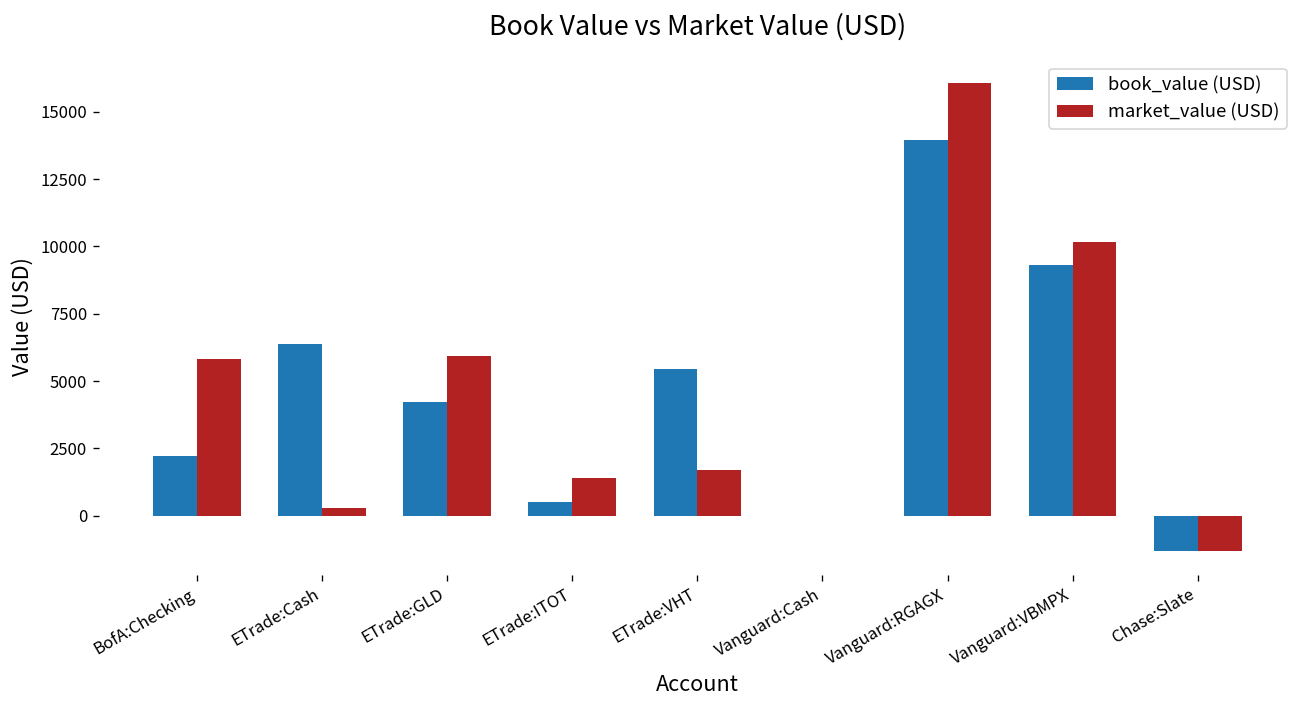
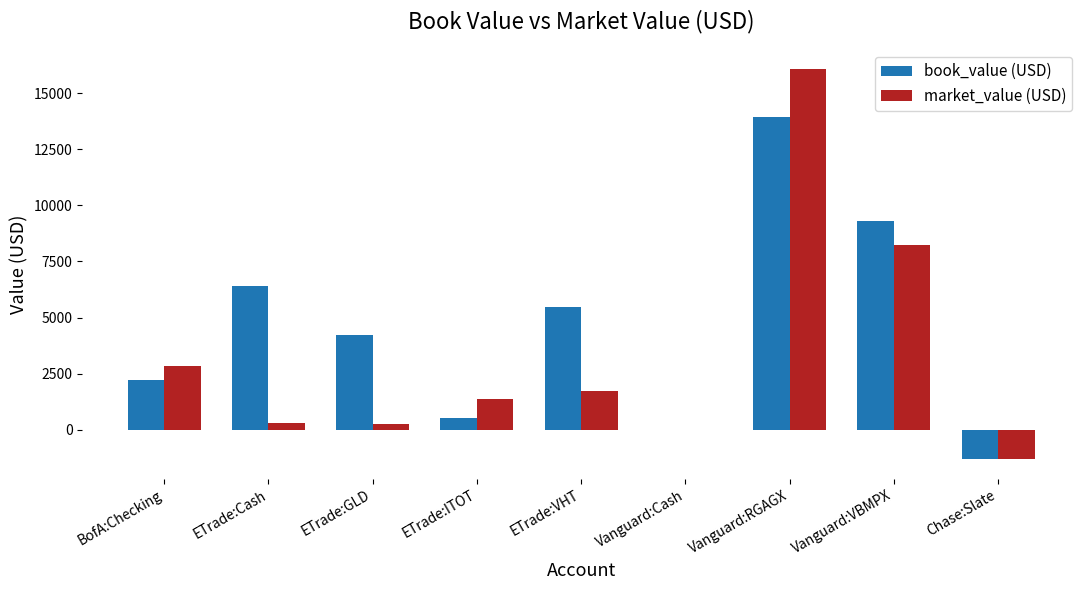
  {
    "book_value (USD)": {
      "BofA:Checking": 2200,
      "ETrade:Cash": 6400,
      "ETrade:GLD": 4200,
      "ETrade:ITOT": 500,
      "ETrade:VHT": 5500,
      "Vanguard:RGAGX": 14000,
      "Vanguard:VBMPX": 9300,
      "Chase:Slate": -1300
    },
    "market_value (USD)": {
-     "BofA:Checking": 5800,
+     "BofA:Checking": 2800,
      "ETrade:Cash": 300,
-     "ETrade:GLD": 5900,
+     "ETrade:GLD": 300,
      "ETrade:ITOT": 1400,
      "ETrade:VHT": 1700,
      "Vanguard:RGAGX": 16100,
-     "Vanguard:VBMPX": 10200,
+     "Vanguard:VBMPX": 8200,
      "Chase:Slate": -1300
    }
  }
